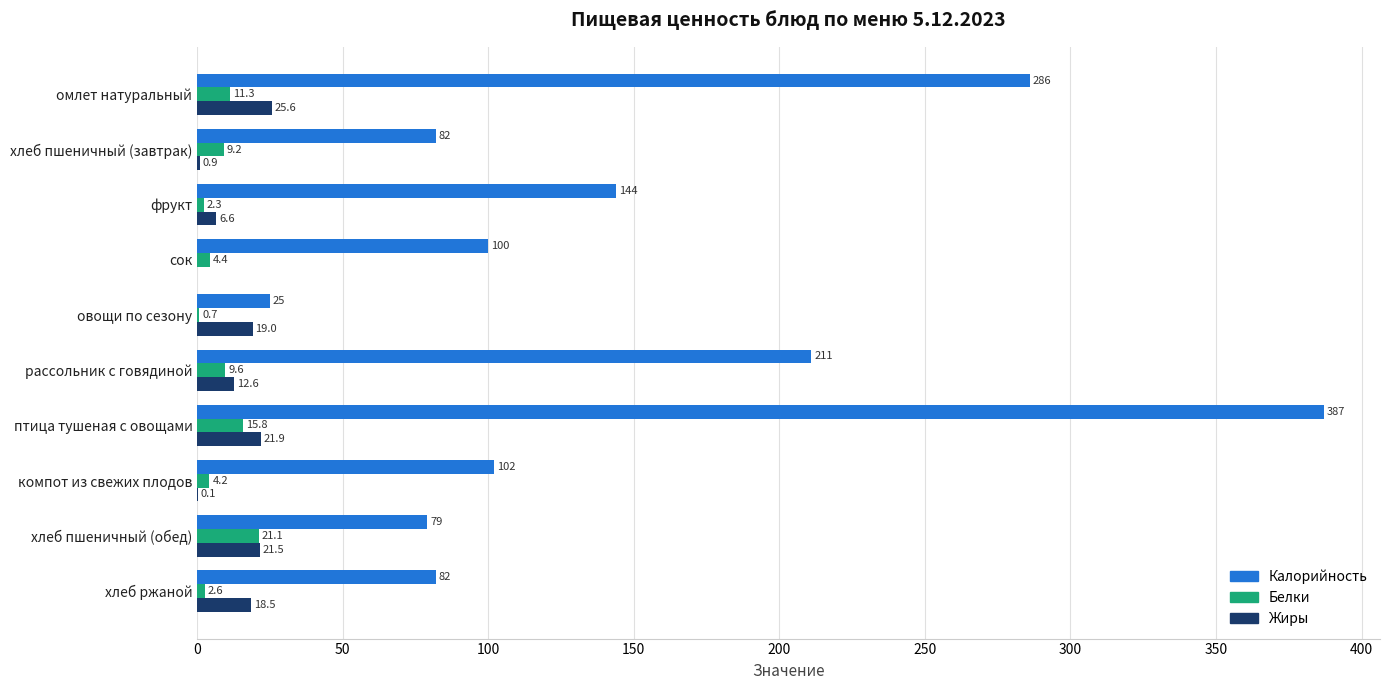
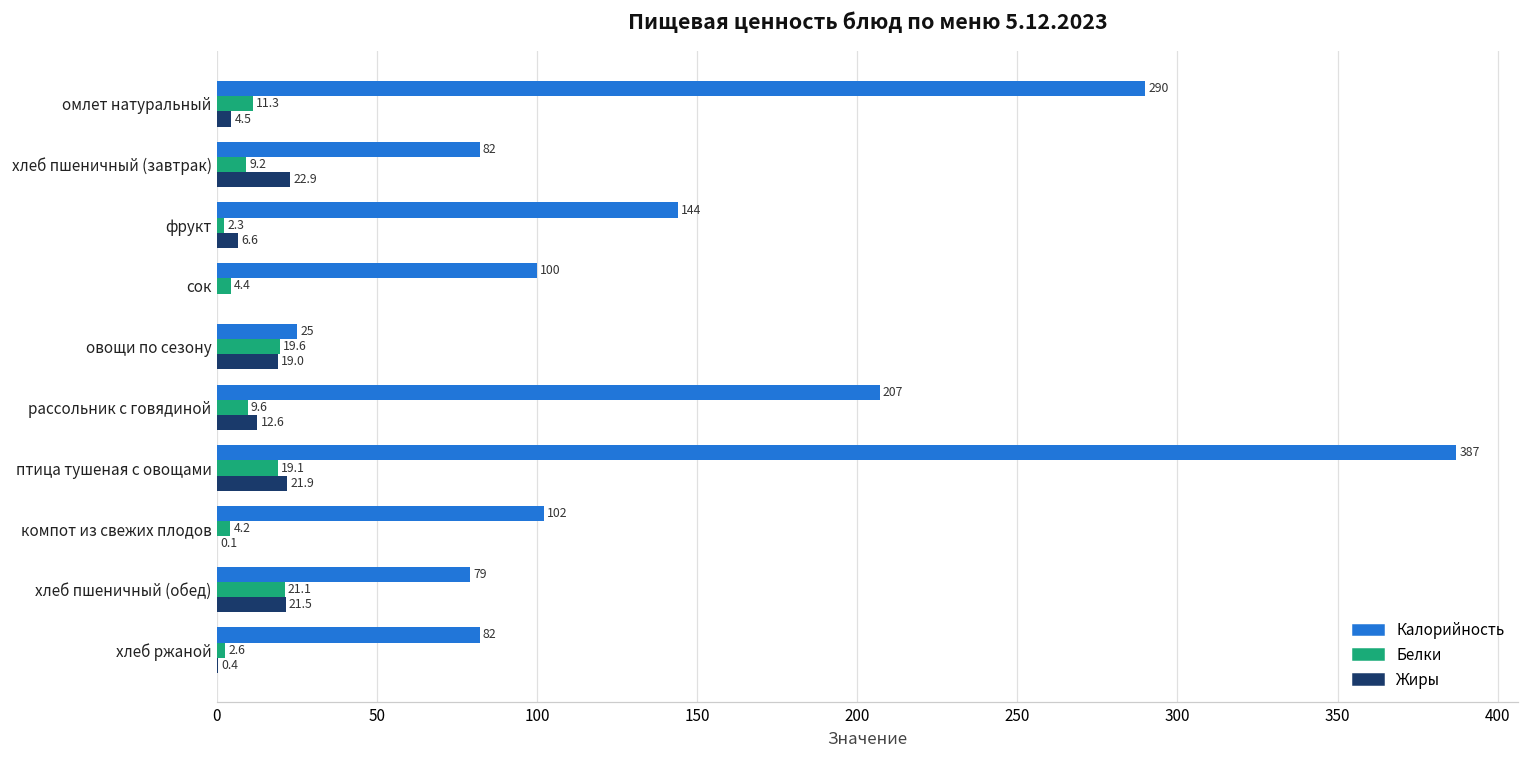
  {
    "Калорийность": {
-     "омлет натуральный": 286,
+     "омлет натуральный": 290,
      "хлеб пшеничный (завтрак)": 82,
      "фрукт": 144,
      "сок": 100,
      "овощи по сезону": 25,
-     "рассольник с говядиной": 211,
+     "рассольник с говядиной": 207,
      "птица тушеная с овощами": 387,
      "компот из свежих плодов": 102,
      "хлеб пшеничный (обед)": 79,
      "хлеб ржаной": 82
    },
    "Белки": {
      "омлет натуральный": 11.3,
      "хлеб пшеничный (завтрак)": 9.2,
      "фрукт": 2.3,
      "сок": 4.4,
-     "овощи по сезону": 0.7,
+     "овощи по сезону": 19.6,
      "рассольник с говядиной": 9.6,
-     "птица тушеная с овощами": 15.8,
+     "птица тушеная с овощами": 19.1,
      "компот из свежих плодов": 4.2,
      "хлеб пшеничный (обед)": 21.1,
      "хлеб ржаной": 2.6
    },
    "Жиры": {
-     "омлет натуральный": 25.6,
-     "хлеб пшеничный (завтрак)": 0.9,
+     "омлет натуральный": 4.5,
+     "хлеб пшеничный (завтрак)": 22.9,
      "фрукт": 6.6,
      "овощи по сезону": 19.0,
      "рассольник с говядиной": 12.6,
      "птица тушеная с овощами": 21.9,
      "компот из свежих плодов": 0.1,
      "хлеб пшеничный (обед)": 21.5,
-     "хлеб ржаной": 18.5
+     "хлеб ржаной": 0.4
    }
  }
